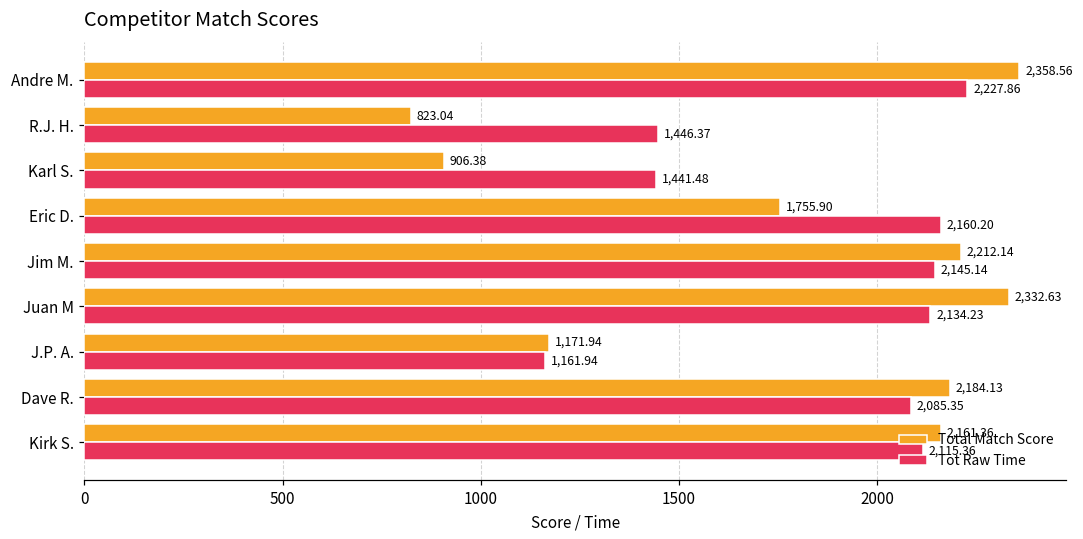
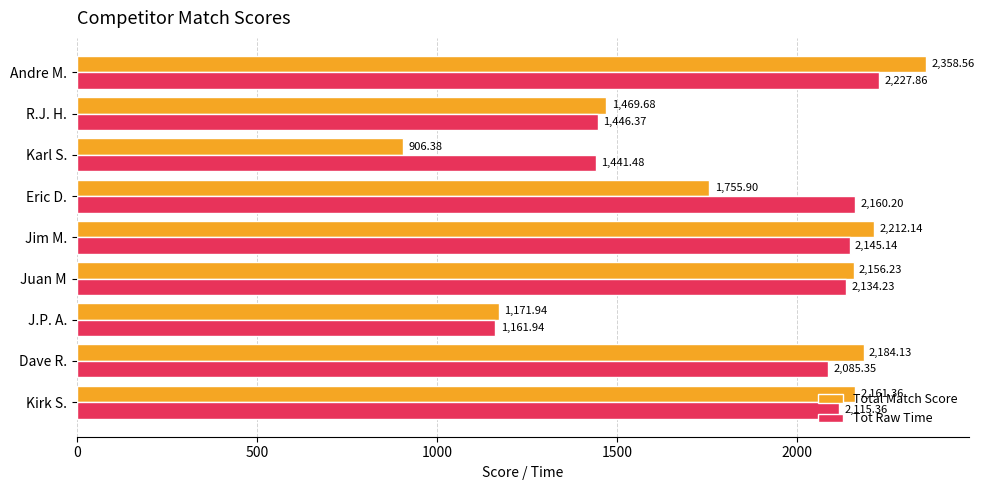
  {
    "Total Match Score": {
      "Andre M.": "2,358.56",
-     "R.J. H.": "823.04",
+     "R.J. H.": "1,469.68",
      "Karl S.": "906.38",
      "Eric D.": "1,755.90",
      "Jim M.": "2,212.14",
-     "Juan M": "2,332.63",
+     "Juan M": "2,156.23",
      "J.P. A.": "1,171.94",
      "Dave R.": "2,184.13",
      "Kirk S.": "2,161.36"
    },
    "Tot Raw Time": {
      "Andre M.": "2,227.86",
      "R.J. H.": "1,446.37",
      "Karl S.": "1,441.48",
      "Eric D.": "2,160.20",
      "Jim M.": "2,145.14",
      "Juan M": "2,134.23",
      "J.P. A.": "1,161.94",
      "Dave R.": "2,085.35",
      "Kirk S.": "2,115.36"
    }
  }
